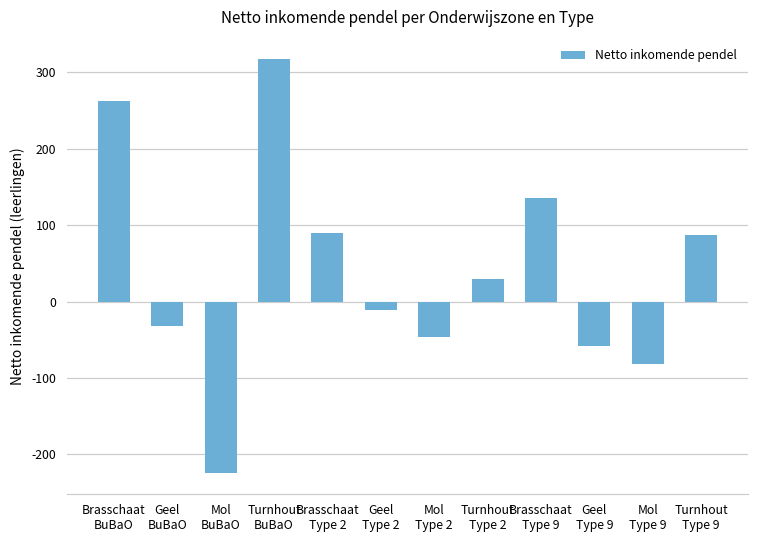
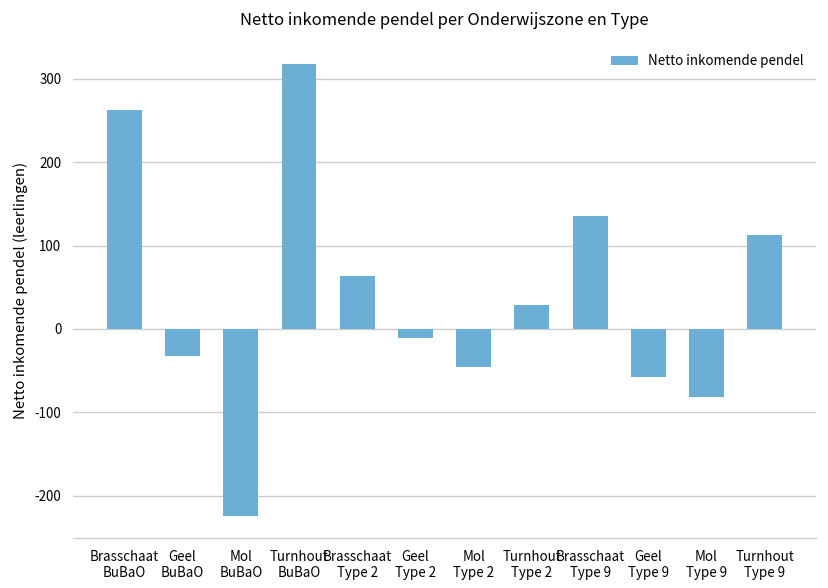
  {
    "Brasschaat BuBaO": 260,
    "Geel BuBaO": -30,
    "Mol BuBaO": -220,
    "Turnhout BuBaO": 320,
-   "Brasschaat Type 2": 90,
+   "Brasschaat Type 2": 60,
    "Geel Type 2": -10,
    "Mol Type 2": -50,
    "Turnhout Type 2": 30,
    "Brasschaat Type 9": 140,
    "Geel Type 9": -60,
    "Mol Type 9": -80,
-   "Turnhout Type 9": 90
+   "Turnhout Type 9": 110
  }
